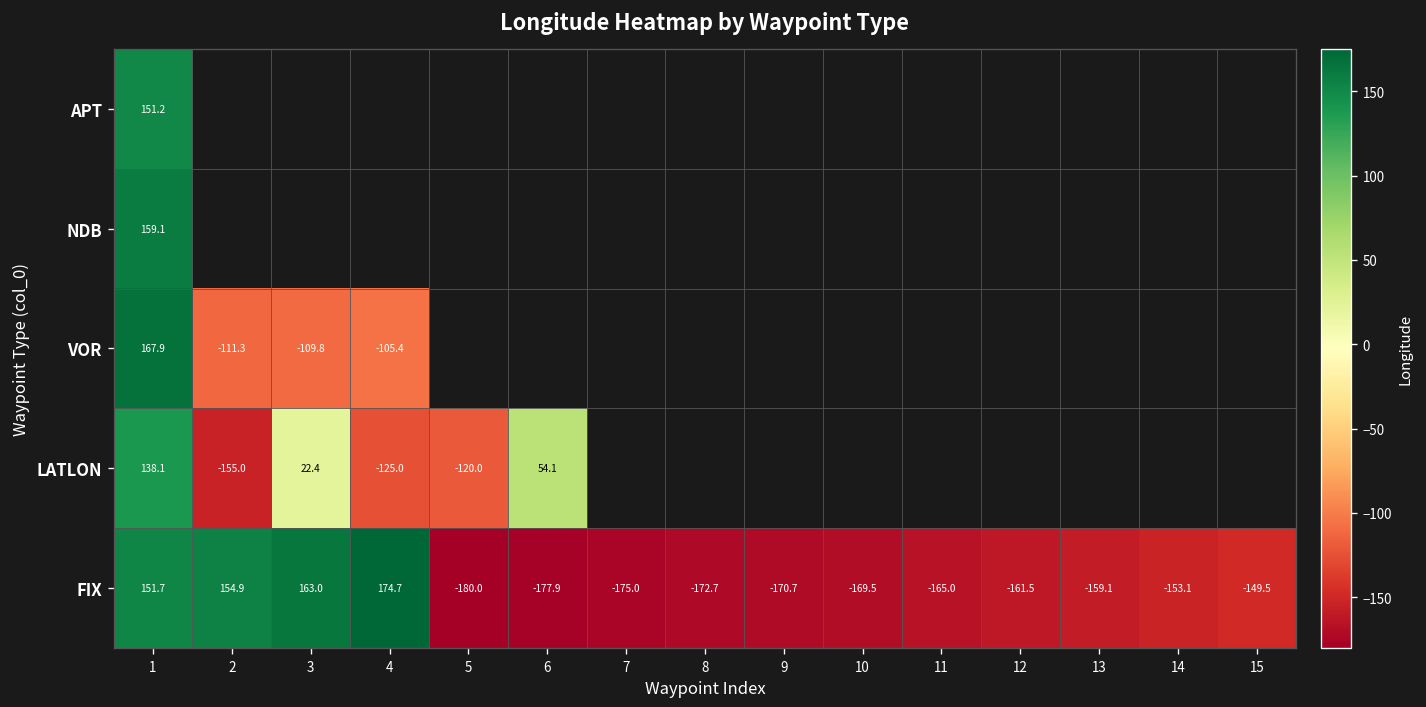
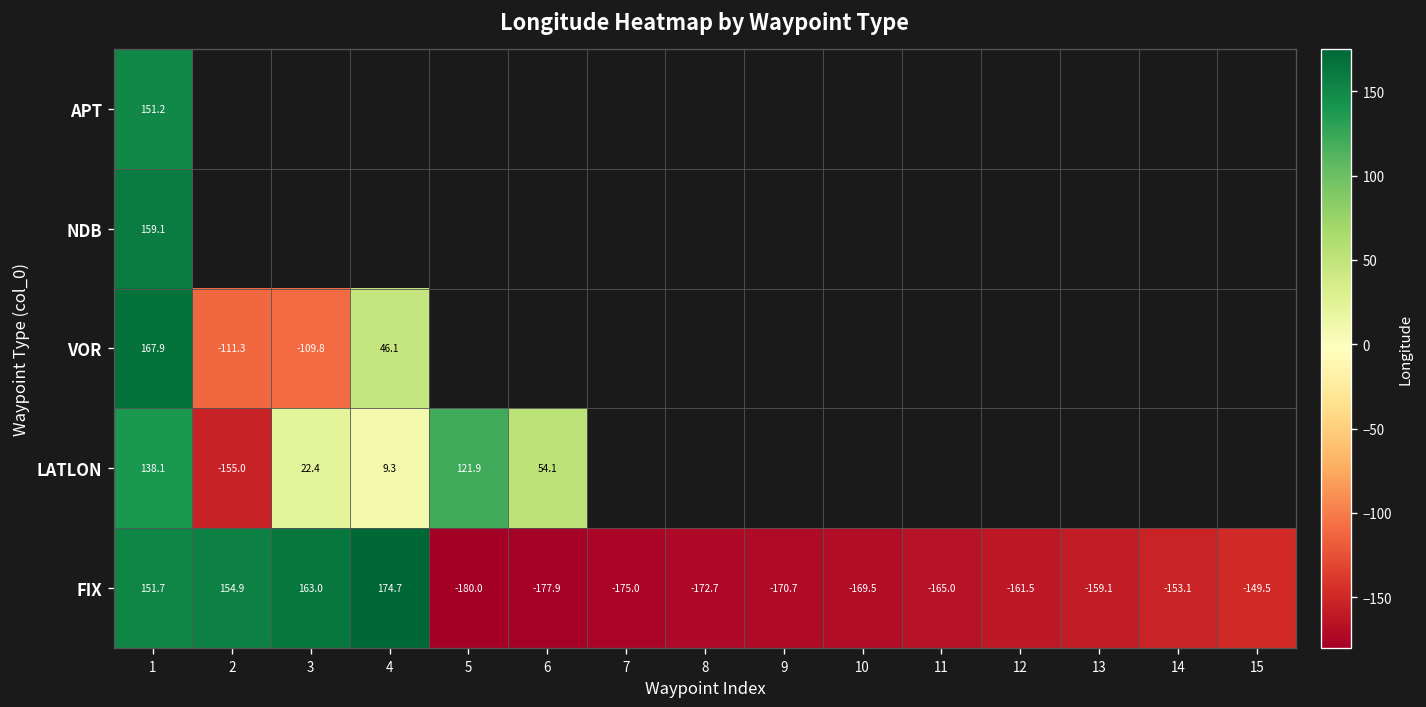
  {
    "APT": {
      "1": 151.2
    },
    "NDB": {
      "1": 159.1
    },
    "VOR": {
      "1": 167.9,
      "2": -111.3,
      "3": -109.8,
-     "4": -105.4
+     "4": 46.1
    },
    "LATLON": {
      "1": 138.1,
      "2": -155.0,
      "3": 22.4,
-     "4": -125.0,
-     "5": -120.0,
+     "4": 9.3,
+     "5": 121.9,
      "6": 54.1
    },
    "FIX": {
      "1": 151.7,
      "2": 154.9,
      "3": 163.0,
      "4": 174.7,
      "5": -180.0,
      "6": -177.9,
      "7": -175.0,
      "8": -172.7,
      "9": -170.7,
      "10": -169.5,
      "11": -165.0,
      "12": -161.5,
      "13": -159.1,
      "14": -153.1,
      "15": -149.5
    }
  }
